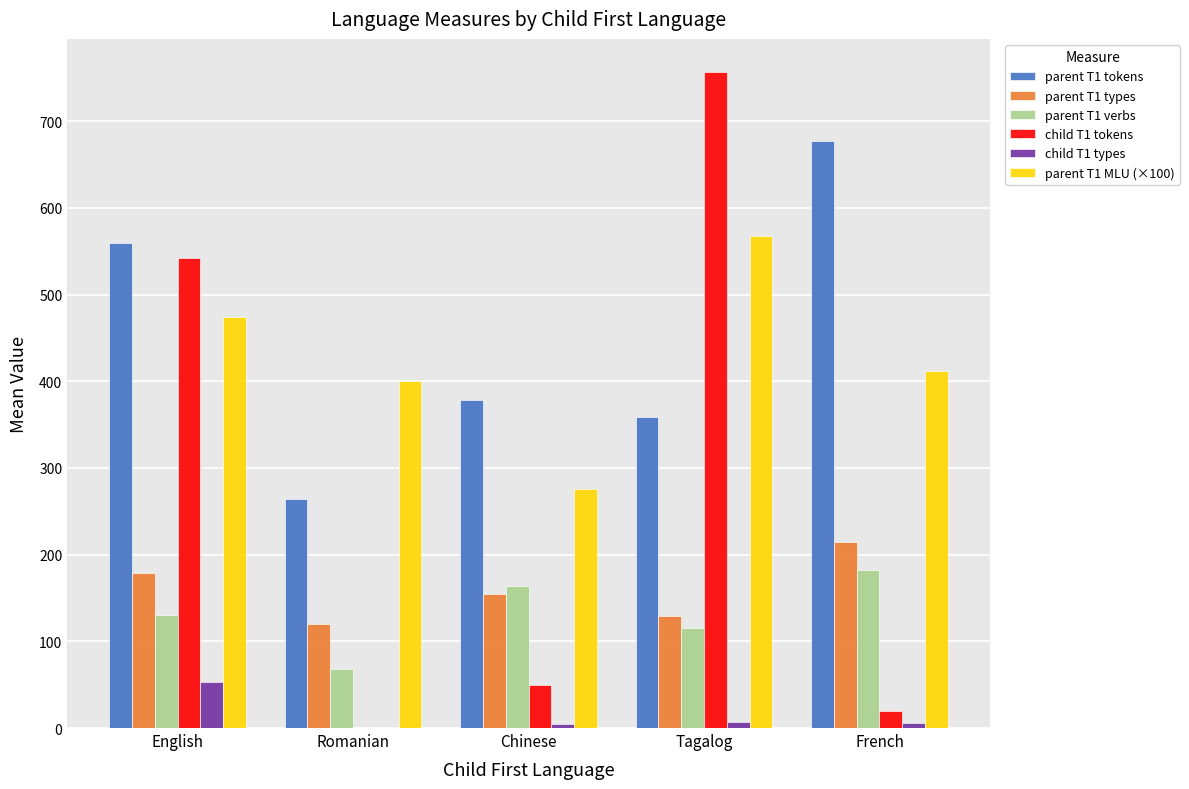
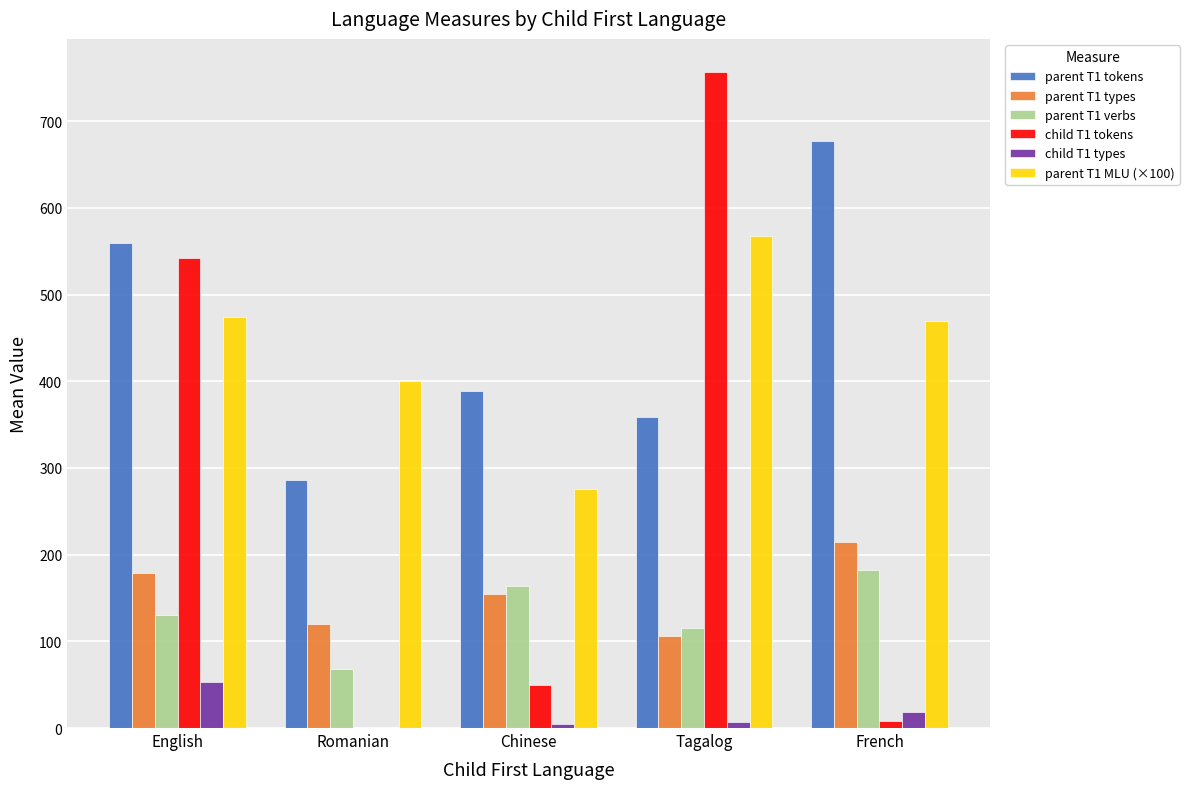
  {
    "parent T1 tokens": {
      "English": 560,
-     "Romanian": 260,
-     "Chinese": 380,
+     "Romanian": 290,
+     "Chinese": 390,
      "Tagalog": 360,
      "French": 680
    },
    "parent T1 types": {
      "English": 180,
      "Romanian": 120,
      "Chinese": 160,
-     "Tagalog": 130,
+     "Tagalog": 110,
      "French": 210
    },
    "parent T1 verbs": {
      "English": 130,
      "Romanian": 70,
      "Chinese": 160,
      "Tagalog": 120,
      "French": 180
    },
    "child T1 tokens": {
      "English": 540,
      "Romanian": 0,
      "Chinese": 50,
      "Tagalog": 760,
-     "French": 20
+     "French": 10
    },
    "child T1 types": {
      "English": 50,
      "Romanian": 0,
      "Chinese": 0,
      "Tagalog": 10,
-     "French": 10
+     "French": 20
    },
    "parent T1 MLU (×100)": {
      "English": 470,
      "Romanian": 400,
      "Chinese": 280,
      "Tagalog": 570,
-     "French": 410
+     "French": 470
    }
  }
